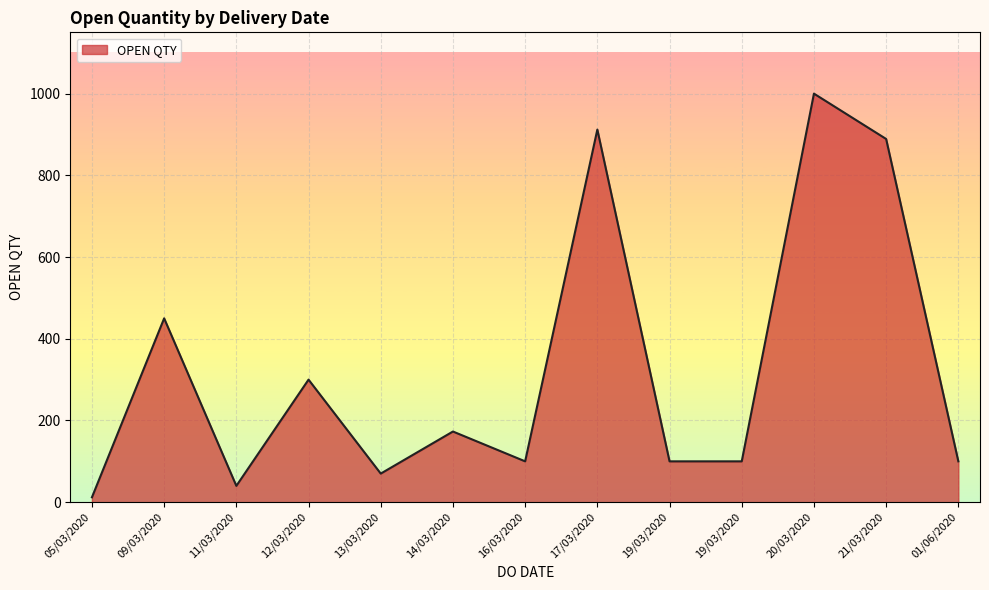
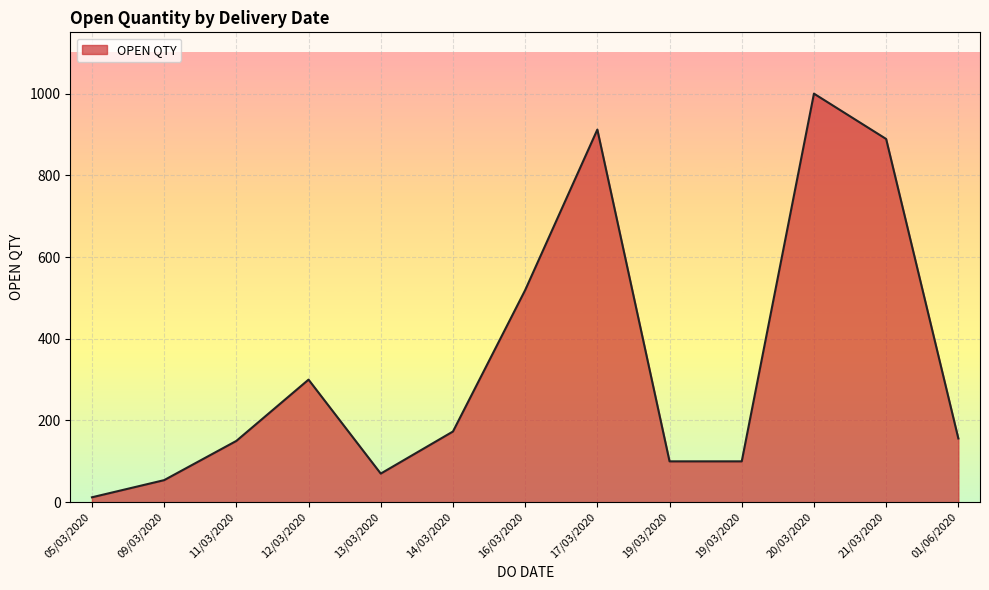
  {
    "05/03/2020": 10,
-   "09/03/2020": 450,
-   "11/03/2020": 40,
+   "09/03/2020": 50,
+   "11/03/2020": 150,
    "12/03/2020": 300,
    "13/03/2020": 70,
    "14/03/2020": 170,
-   "16/03/2020": 100,
+   "16/03/2020": 520,
    "17/03/2020": 910,
    "20/03/2020": 1000,
    "21/03/2020": 890,
-   "01/06/2020": 100
+   "01/06/2020": 160
  }
